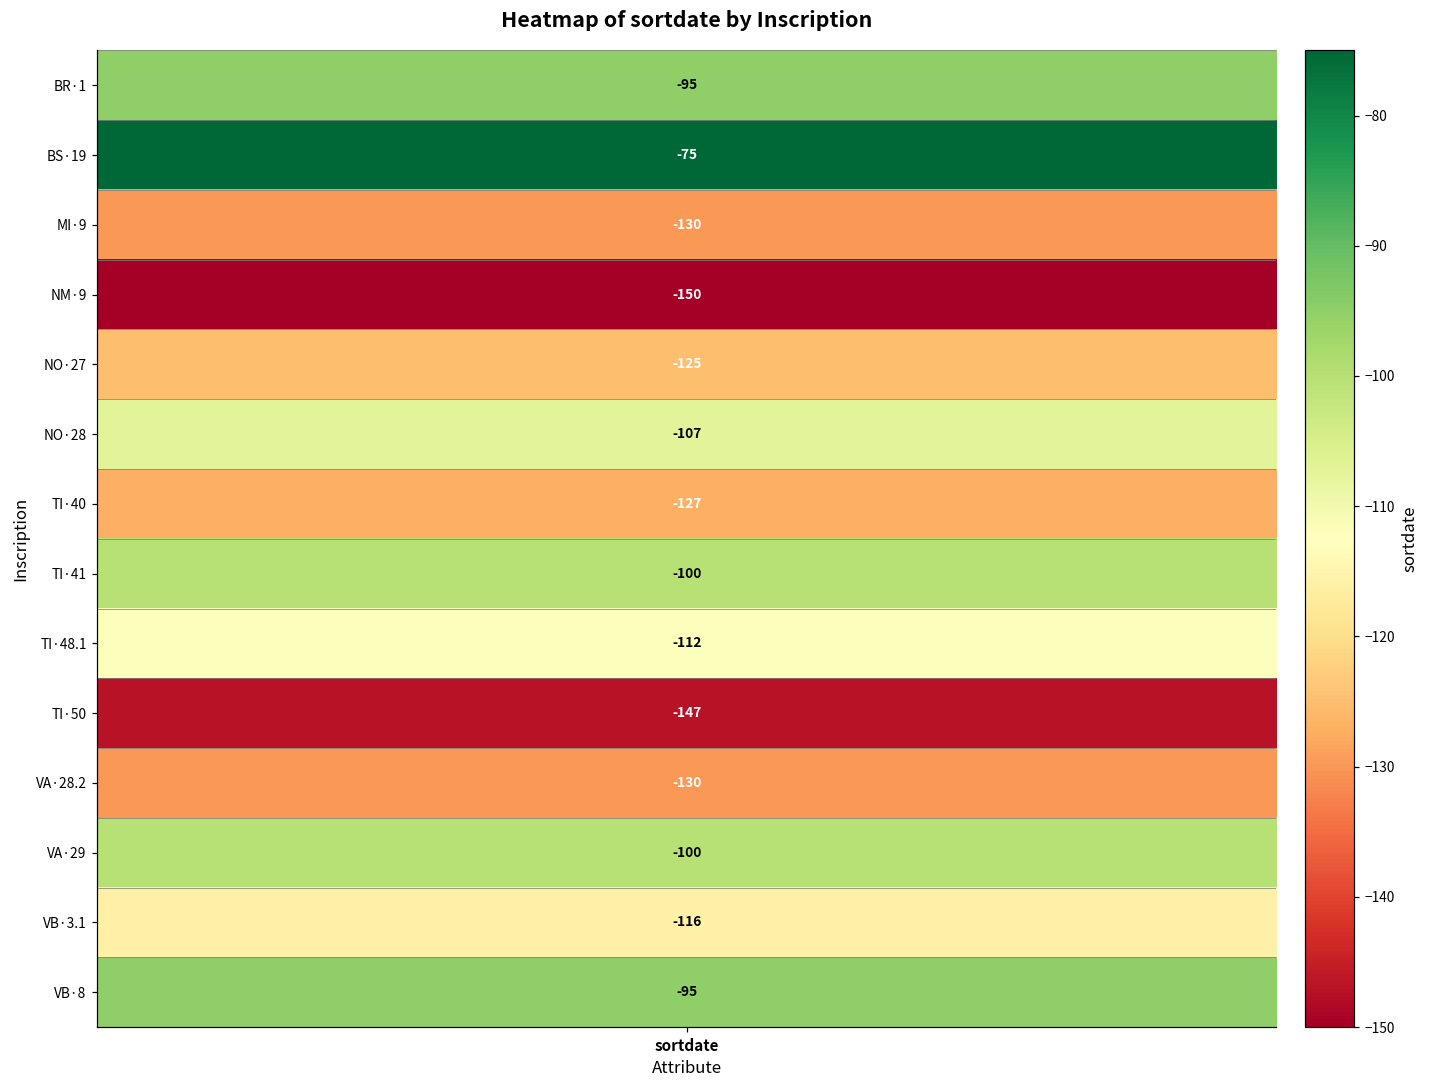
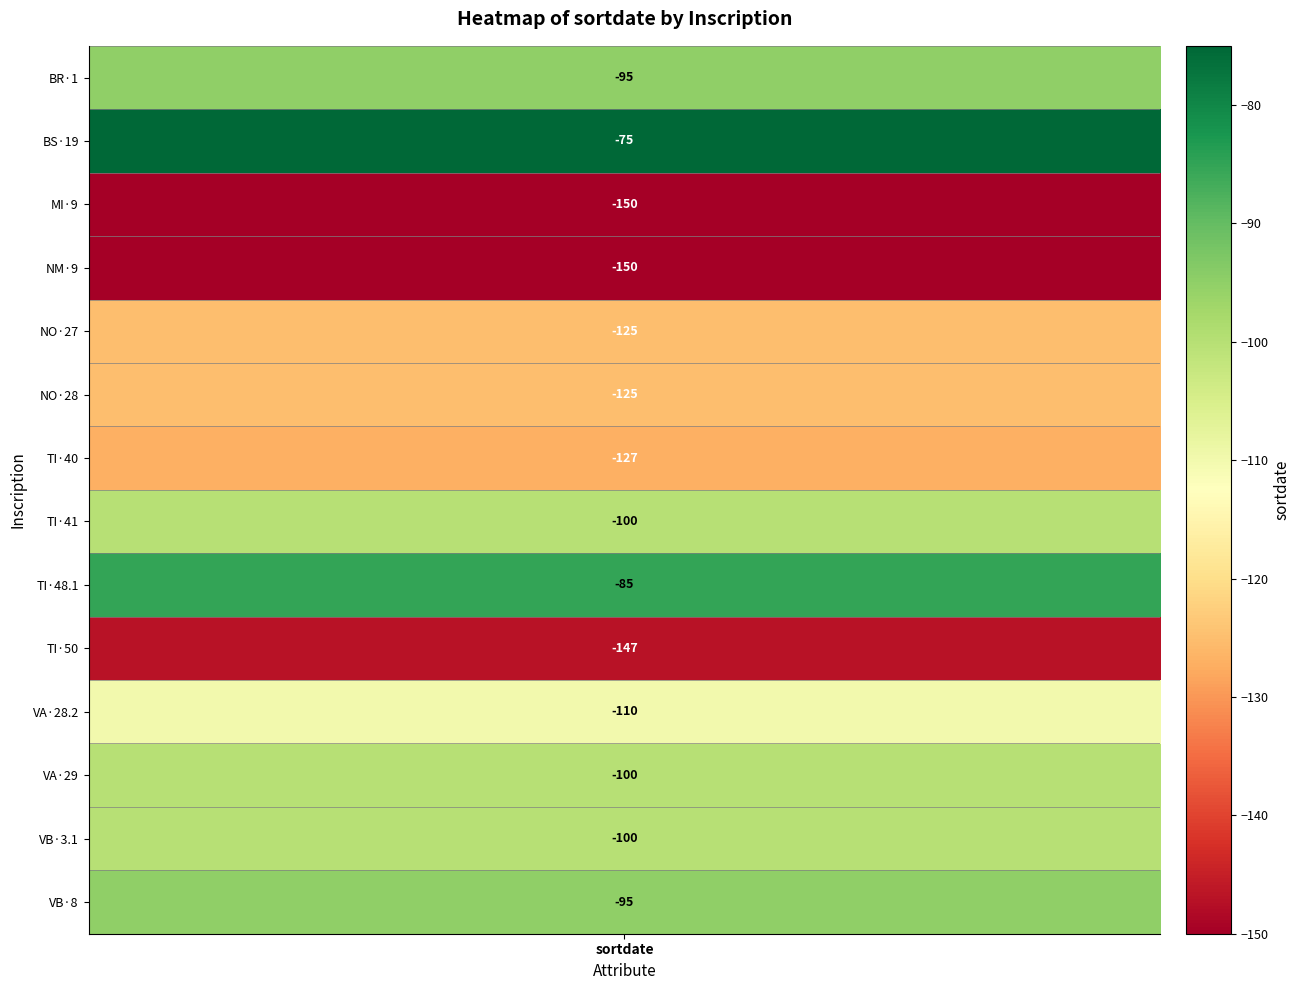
  {
    "BR·1": {
      "sortdate": -95
    },
    "BS·19": {
      "sortdate": -75
    },
    "MI·9": {
-     "sortdate": -130
+     "sortdate": -150
    },
    "NM·9": {
      "sortdate": -150
    },
    "NO·27": {
      "sortdate": -125
    },
    "NO·28": {
-     "sortdate": -107
+     "sortdate": -125
    },
    "TI·40": {
      "sortdate": -127
    },
    "TI·41": {
      "sortdate": -100
    },
    "TI·48.1": {
-     "sortdate": -112
+     "sortdate": -85
    },
    "TI·50": {
      "sortdate": -147
    },
    "VA·28.2": {
-     "sortdate": -130
+     "sortdate": -110
    },
    "VA·29": {
      "sortdate": -100
    },
    "VB·3.1": {
-     "sortdate": -116
+     "sortdate": -100
    },
    "VB·8": {
      "sortdate": -95
    }
  }
